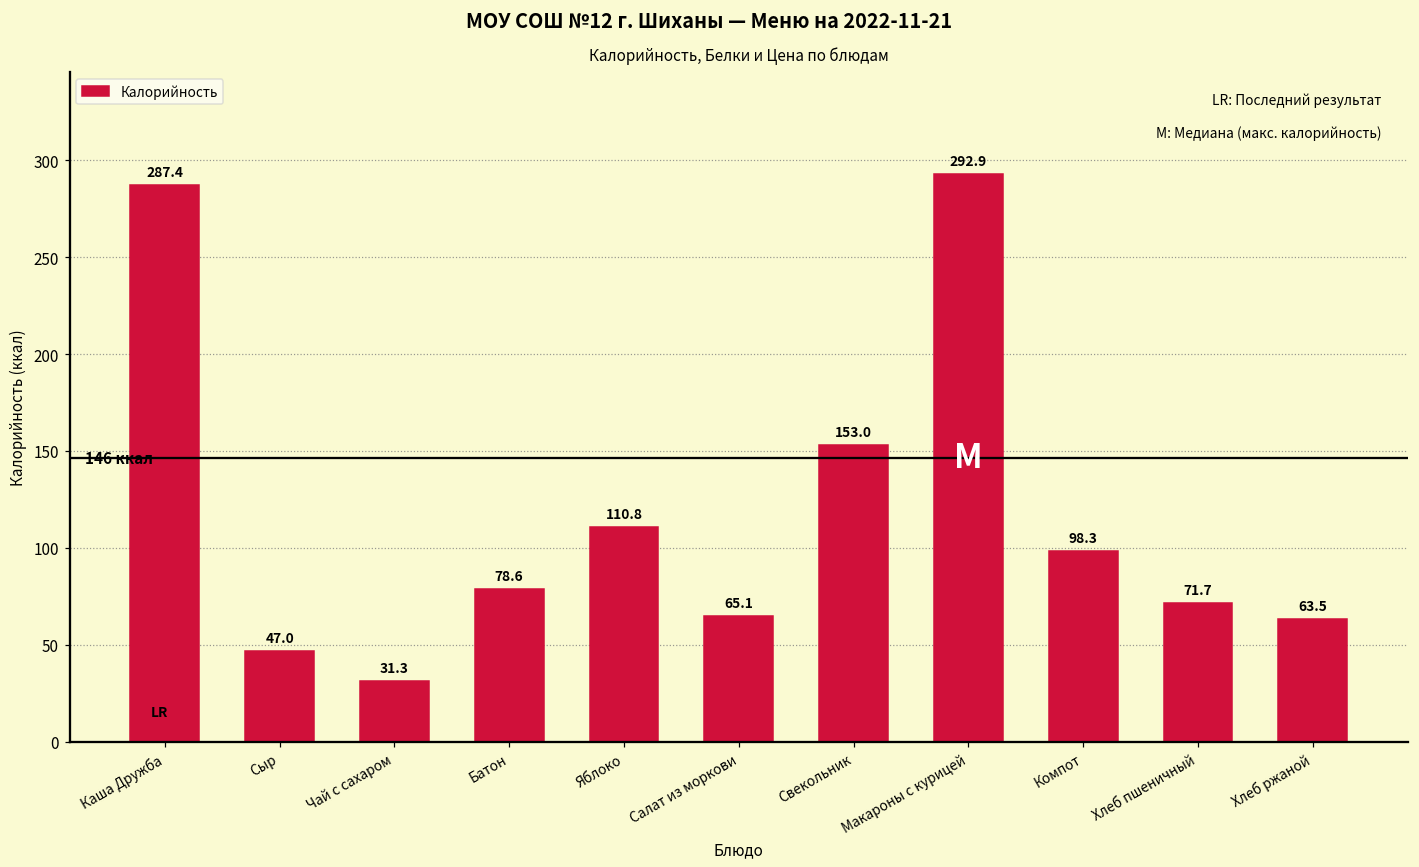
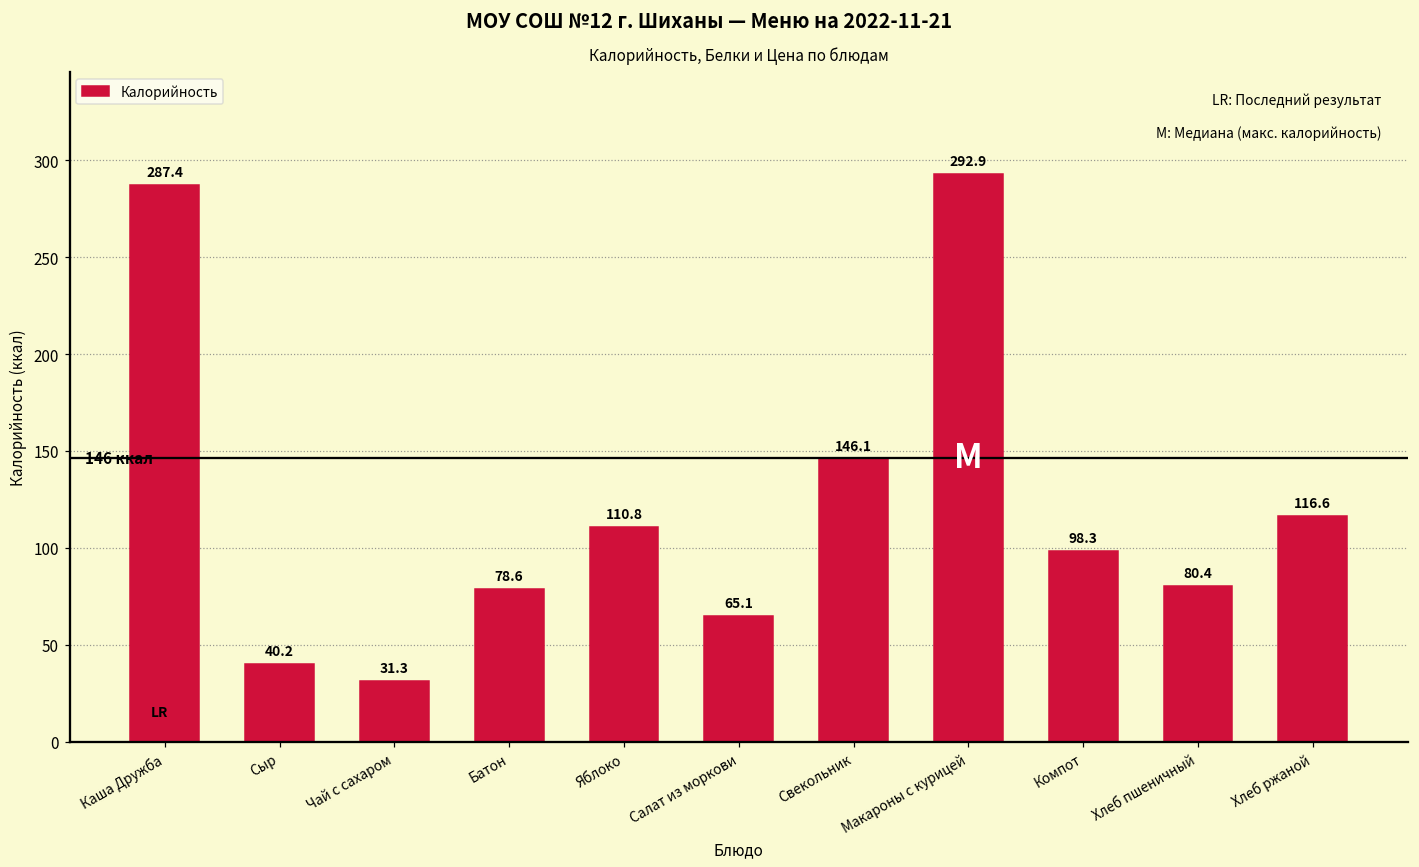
  {
    "Каша Дружба": 287.4,
-   "Сыр": 47.0,
+   "Сыр": 40.2,
    "Чай с сахаром": 31.3,
    "Батон": 78.6,
    "Яблоко": 110.8,
    "Салат из моркови": 65.1,
-   "Свекольник": 153.0,
+   "Свекольник": 146.1,
    "Макароны с курицей": 292.9,
    "Компот": 98.3,
-   "Хлеб пшеничный": 71.7,
-   "Хлеб ржаной": 63.5
+   "Хлеб пшеничный": 80.4,
+   "Хлеб ржаной": 116.6
  }
